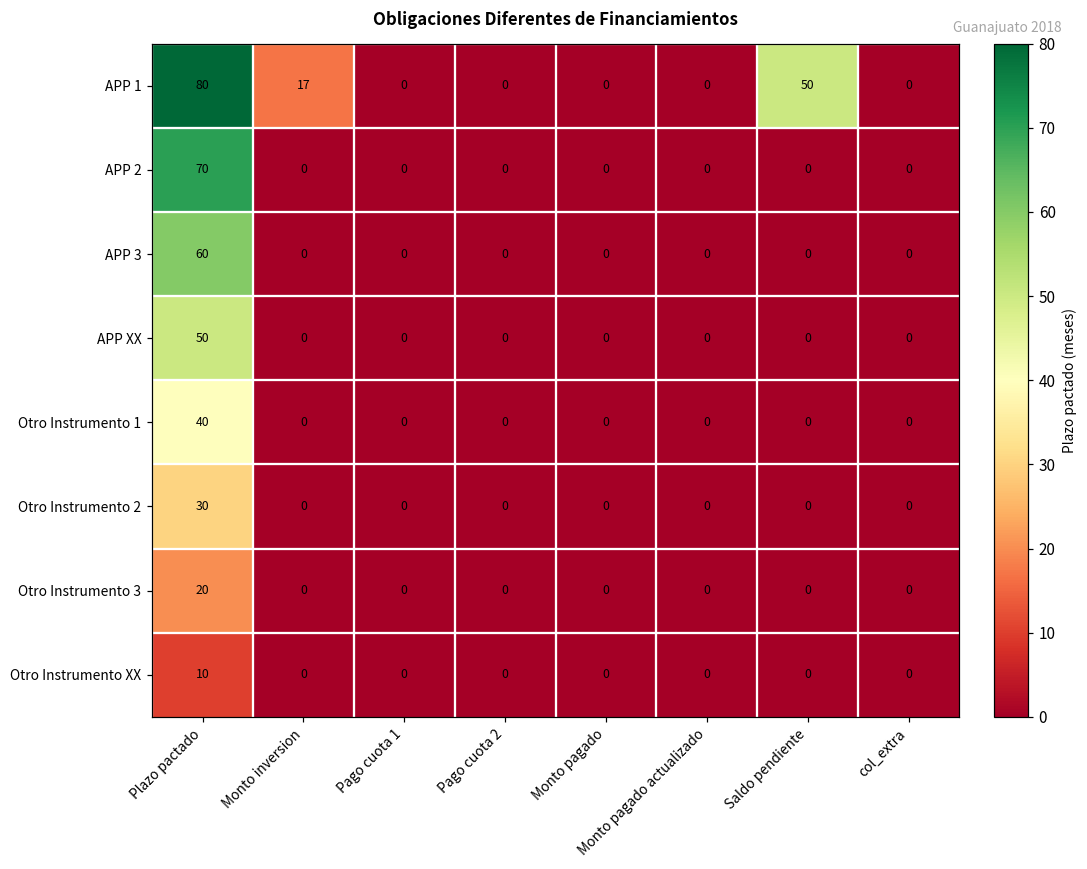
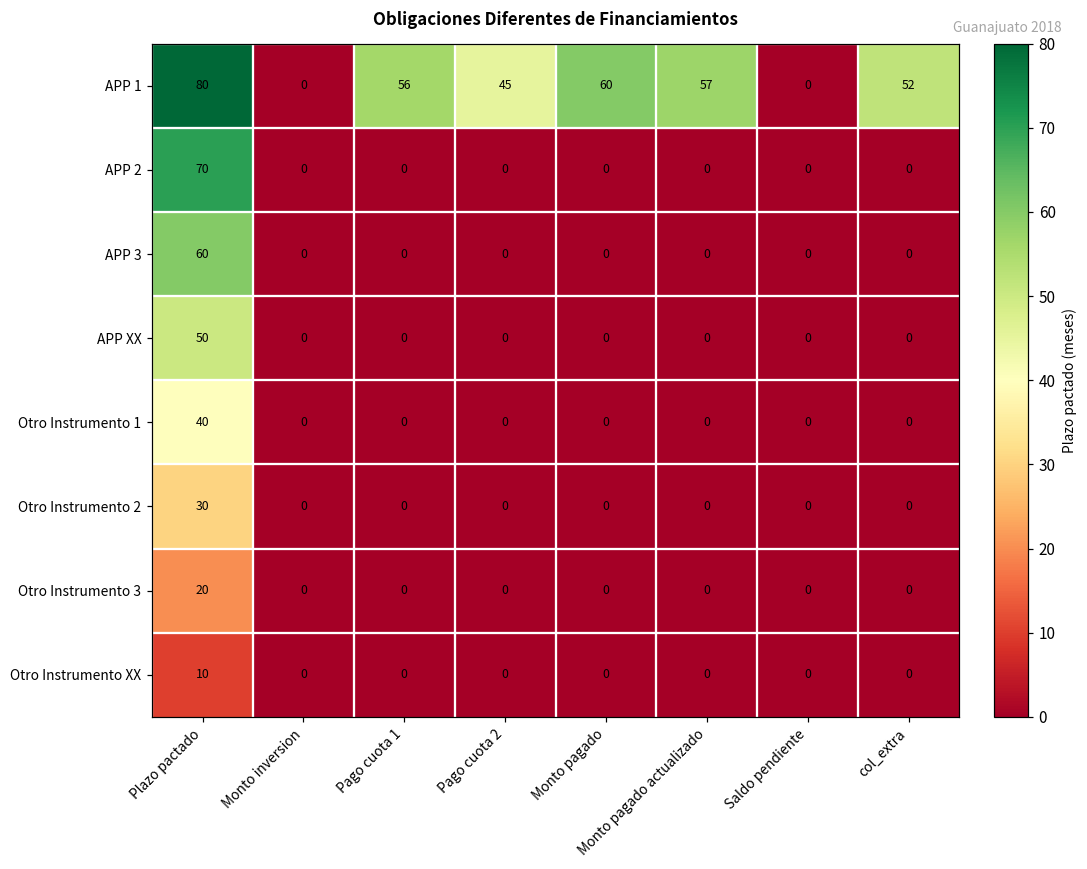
  {
    "APP 1": {
      "Plazo pactado": 80,
-     "Monto inversion": 17,
-     "Pago cuota 1": 0,
-     "Pago cuota 2": 0,
-     "Monto pagado": 0,
-     "Monto pagado actualizado": 0,
-     "Saldo pendiente": 50,
-     "col_extra": 0
+     "Monto inversion": 0,
+     "Pago cuota 1": 56,
+     "Pago cuota 2": 45,
+     "Monto pagado": 60,
+     "Monto pagado actualizado": 57,
+     "Saldo pendiente": 0,
+     "col_extra": 52
    },
    "APP 2": {
      "Plazo pactado": 70,
      "Monto inversion": 0,
      "Pago cuota 1": 0,
      "Pago cuota 2": 0,
      "Monto pagado": 0,
      "Monto pagado actualizado": 0,
      "Saldo pendiente": 0,
      "col_extra": 0
    },
    "APP 3": {
      "Plazo pactado": 60,
      "Monto inversion": 0,
      "Pago cuota 1": 0,
      "Pago cuota 2": 0,
      "Monto pagado": 0,
      "Monto pagado actualizado": 0,
      "Saldo pendiente": 0,
      "col_extra": 0
    },
    "APP XX": {
      "Plazo pactado": 50,
      "Monto inversion": 0,
      "Pago cuota 1": 0,
      "Pago cuota 2": 0,
      "Monto pagado": 0,
      "Monto pagado actualizado": 0,
      "Saldo pendiente": 0,
      "col_extra": 0
    },
    "Otro Instrumento 1": {
      "Plazo pactado": 40,
      "Monto inversion": 0,
      "Pago cuota 1": 0,
      "Pago cuota 2": 0,
      "Monto pagado": 0,
      "Monto pagado actualizado": 0,
      "Saldo pendiente": 0,
      "col_extra": 0
    },
    "Otro Instrumento 2": {
      "Plazo pactado": 30,
      "Monto inversion": 0,
      "Pago cuota 1": 0,
      "Pago cuota 2": 0,
      "Monto pagado": 0,
      "Monto pagado actualizado": 0,
      "Saldo pendiente": 0,
      "col_extra": 0
    },
    "Otro Instrumento 3": {
      "Plazo pactado": 20,
      "Monto inversion": 0,
      "Pago cuota 1": 0,
      "Pago cuota 2": 0,
      "Monto pagado": 0,
      "Monto pagado actualizado": 0,
      "Saldo pendiente": 0,
      "col_extra": 0
    },
    "Otro Instrumento XX": {
      "Plazo pactado": 10,
      "Monto inversion": 0,
      "Pago cuota 1": 0,
      "Pago cuota 2": 0,
      "Monto pagado": 0,
      "Monto pagado actualizado": 0,
      "Saldo pendiente": 0,
      "col_extra": 0
    }
  }
